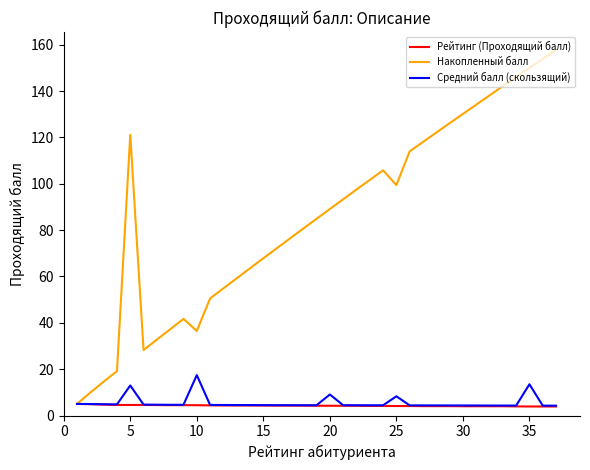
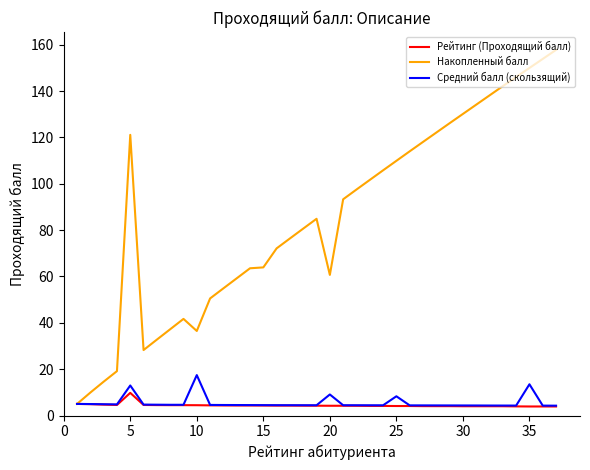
  {
    "Рейтинг (Проходящий балл)": {
-     "5": 5,
+     "5": 10,
      "10": 4,
      "20": 4,
      "25": 4,
      "35": 4
    },
    "Накопленный балл": {
      "5": 121,
      "10": 36,
-     "15": 68,
-     "20": 89,
-     "25": 99,
+     "15": 64,
+     "20": 61,
+     "25": 110,
      "30": 130
    },
    "Средний балл (скользящий)": {
      "5": 13,
      "10": 17,
      "20": 9,
      "25": 8,
      "35": 13
    }
  }
